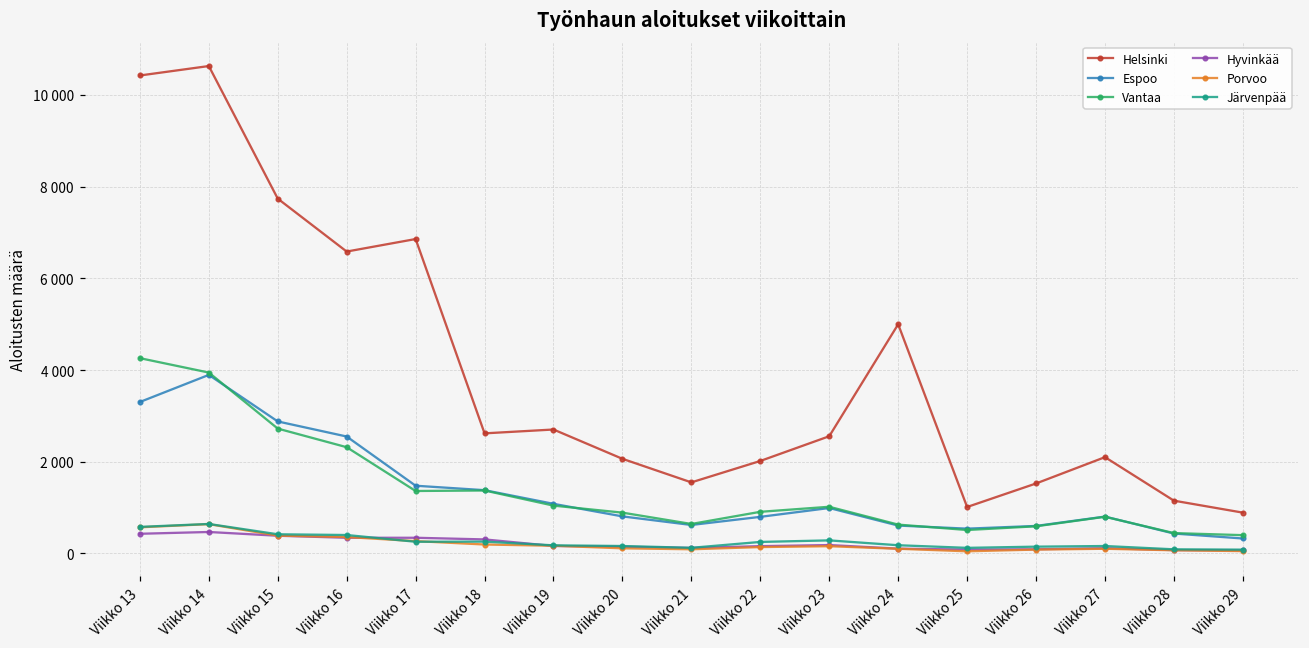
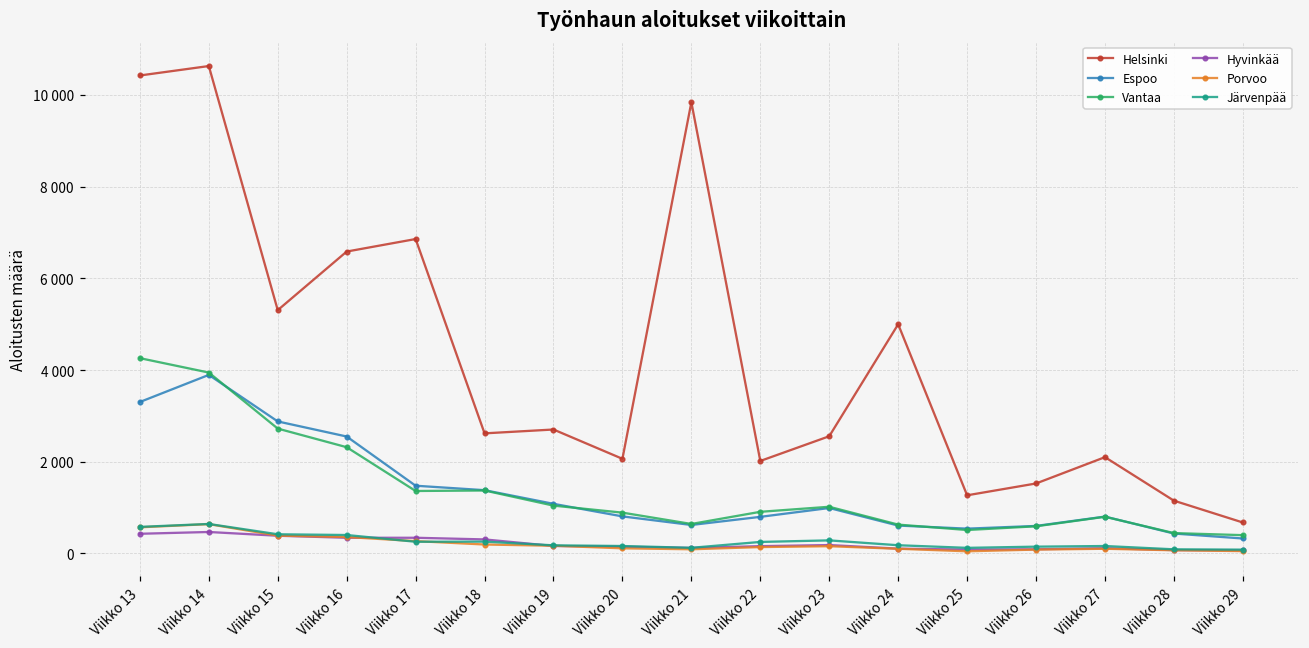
  {
    "Helsinki": {
      "Viikko 13": 10400,
      "Viikko 14": 10600,
-     "Viikko 15": 7700,
+     "Viikko 15": 5300,
      "Viikko 16": 6600,
      "Viikko 17": 6900,
      "Viikko 18": 2600,
      "Viikko 19": 2700,
      "Viikko 20": 2100,
-     "Viikko 21": 1600,
+     "Viikko 21": 9800,
      "Viikko 22": 2000,
      "Viikko 23": 2600,
      "Viikko 24": 5000,
-     "Viikko 25": 1000,
+     "Viikko 25": 1300,
      "Viikko 26": 1500,
      "Viikko 27": 2100,
      "Viikko 28": 1200,
-     "Viikko 29": 900
+     "Viikko 29": 700
    },
    "Espoo": {
      "Viikko 13": 3300,
      "Viikko 15": 2900,
      "Viikko 16": 2600,
      "Viikko 17": 1500,
      "Viikko 20": 800,
      "Viikko 22": 800,
      "Viikko 29": 300
    },
    "Hyvinkää": {
      "Viikko 13": 400,
      "Viikko 14": 500,
      "Viikko 17": 300
    },
    "Porvoo": {
      "Viikko 18": 200
    }
  }
